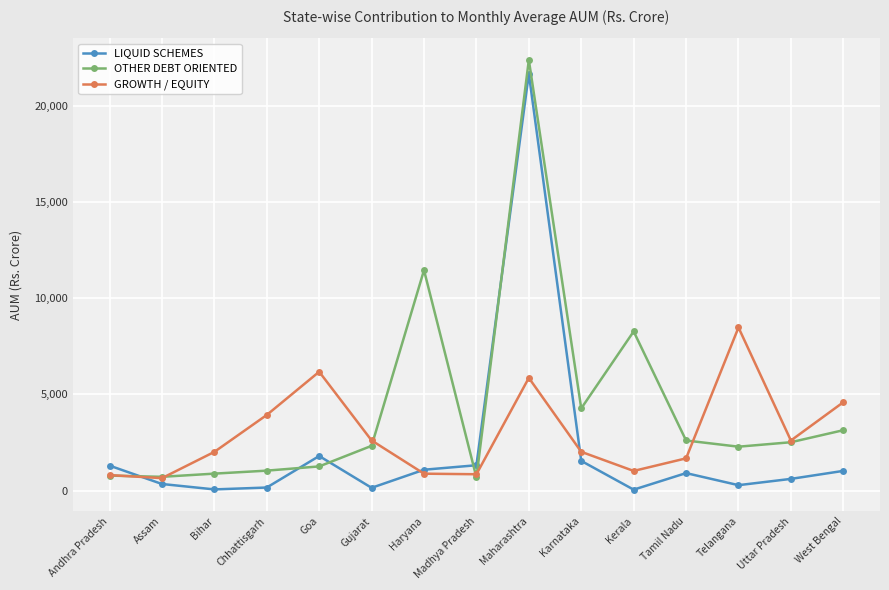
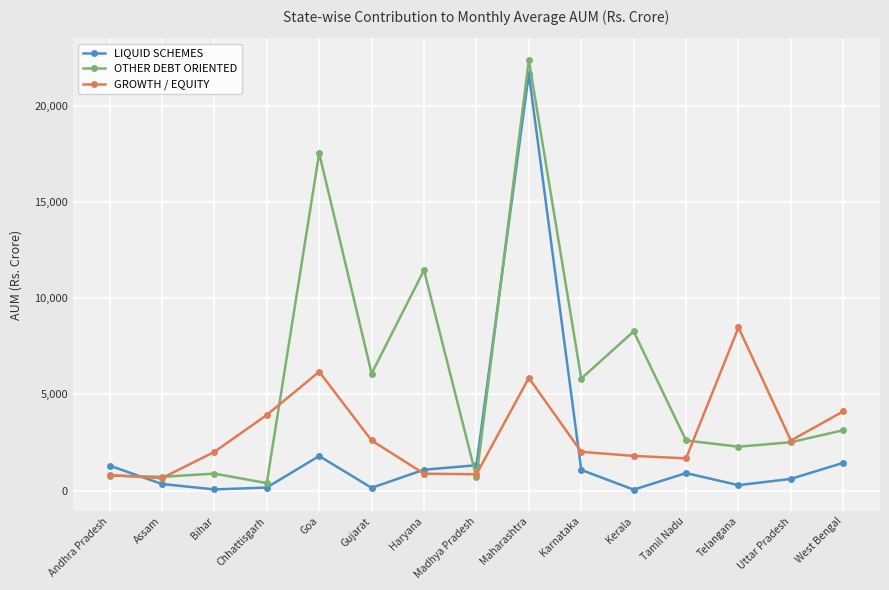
  {
    "LIQUID SCHEMES": {
      "Andhra Pradesh": "1,300",
      "Assam": "300",
      "Bihar": "100",
      "Chhattisgarh": "200",
      "Goa": "1,800",
      "Gujarat": "100",
      "Haryana": "1,100",
      "Madhya Pradesh": "1,300",
      "Maharashtra": "21,700",
-     "Karnataka": "1,500",
+     "Karnataka": "1,100",
      "Kerala": "100",
      "Tamil Nadu": "900",
      "Telangana": "300",
      "Uttar Pradesh": "600",
-     "West Bengal": "1,000"
+     "West Bengal": "1,400"
    },
    "OTHER DEBT ORIENTED": {
      "Bihar": "900",
-     "Chhattisgarh": "1,000",
-     "Goa": "1,300",
-     "Gujarat": "2,300",
+     "Chhattisgarh": "400",
+     "Goa": "17,500",
+     "Gujarat": "6,100",
      "Haryana": "11,400",
      "Madhya Pradesh": "700",
      "Maharashtra": "22,400",
-     "Karnataka": "4,300",
+     "Karnataka": "5,800",
      "Kerala": "8,300",
      "Tamil Nadu": "2,600",
      "Telangana": "2,300",
      "West Bengal": "3,100"
    },
    "GROWTH / EQUITY": {
      "Bihar": "2,000",
      "Chhattisgarh": "3,900",
      "Goa": "6,200",
      "Gujarat": "2,600",
      "Haryana": "900",
      "Madhya Pradesh": "900",
      "Maharashtra": "5,900",
      "Karnataka": "2,000",
-     "Kerala": "1,000",
+     "Kerala": "1,800",
      "Tamil Nadu": "1,700",
      "Telangana": "8,500",
-     "West Bengal": "4,600"
+     "West Bengal": "4,100"
    }
  }
